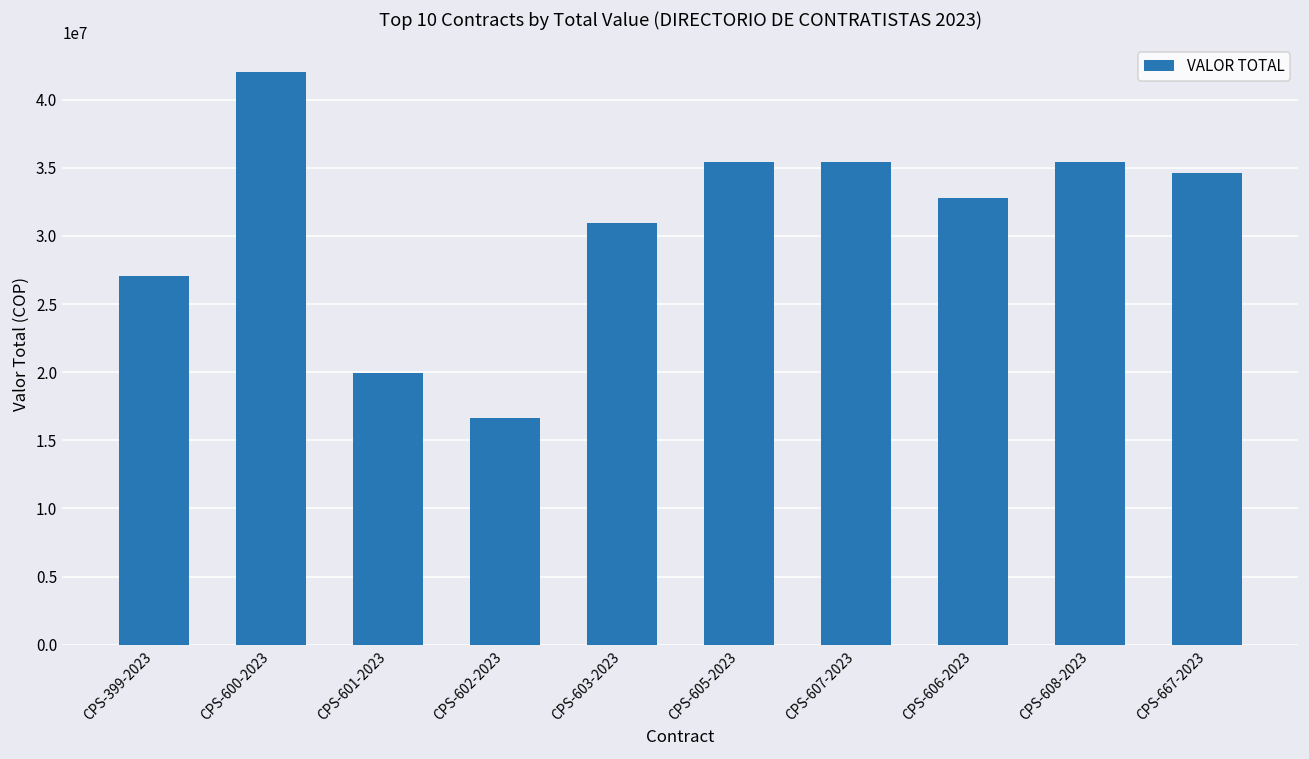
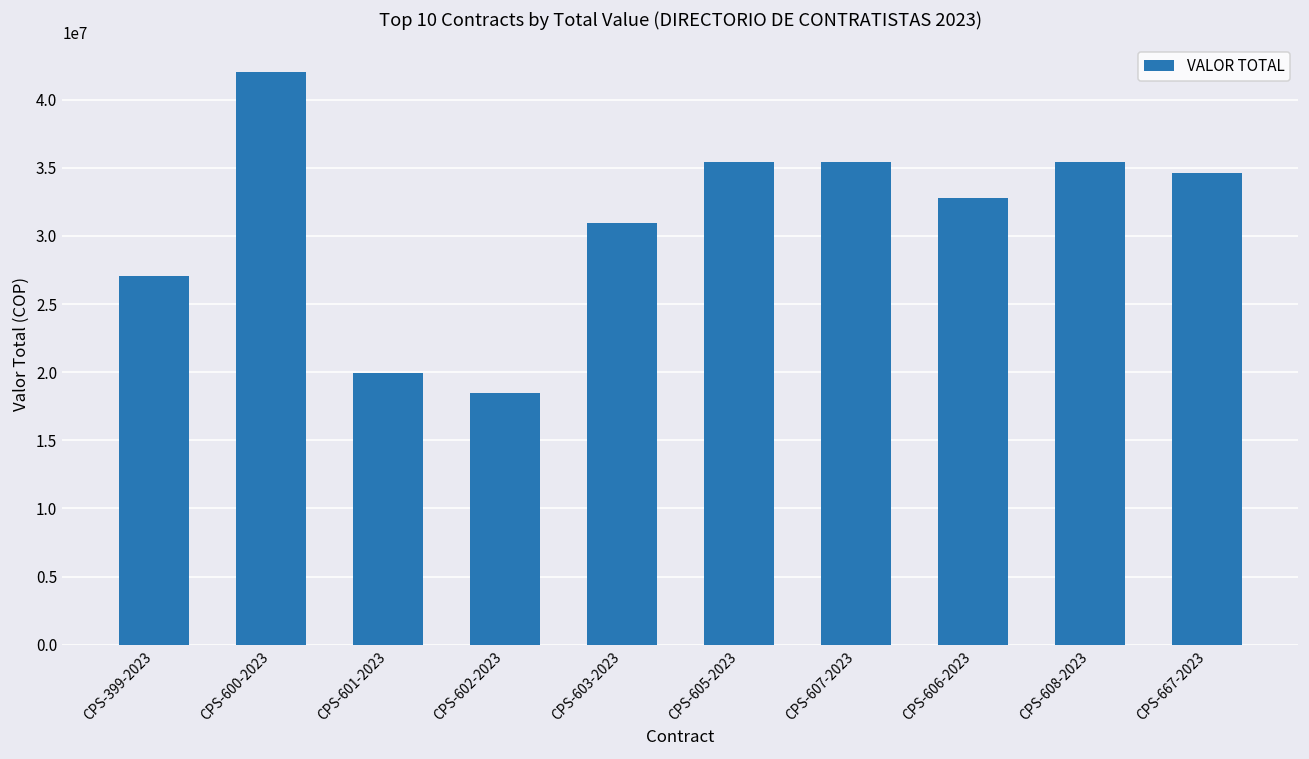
  {
    "CPS-399-2023": 27100000,
    "CPS-600-2023": 42000000,
    "CPS-601-2023": 20000000,
-   "CPS-602-2023": 16600000,
+   "CPS-602-2023": 18500000,
    "CPS-603-2023": 30900000,
    "CPS-605-2023": 35400000,
    "CPS-607-2023": 35400000,
    "CPS-606-2023": 32800000,
    "CPS-608-2023": 35400000,
    "CPS-667-2023": 34600000
  }
